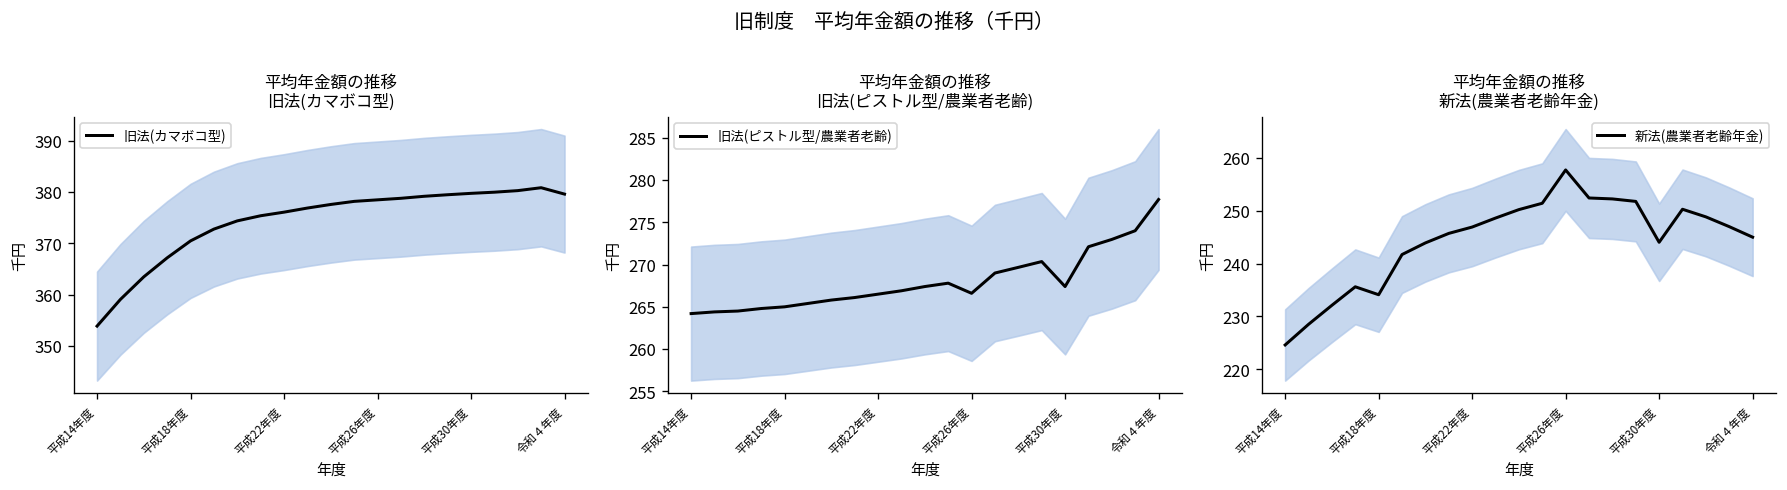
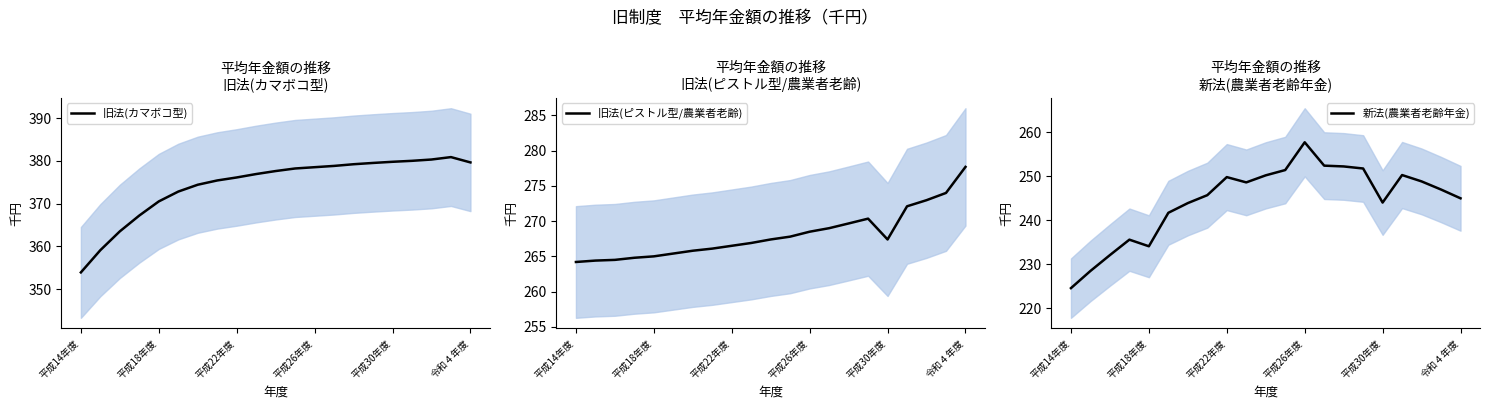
  {
    "平均年金額の推移 旧法(カマボコ型)": {
      "旧法(カマボコ型)": {
        "平成14年度": 354,
        "平成18年度": 371,
        "平成22年度": 376,
        "平成26年度": 379,
        "平成30年度": 380,
        "令和４年度": 380
      }
    },
    "平均年金額の推移 旧法(ピストル型/農業者老齢)": {
      "旧法(ピストル型/農業者老齢)": {
        "平成14年度": 264,
        "平成18年度": 265,
        "平成22年度": 267,
-       "平成26年度": 267,
+       "平成26年度": 269,
        "平成30年度": 267,
        "令和４年度": 278
      }
    },
    "平均年金額の推移 新法(農業者老齢年金)": {
      "新法(農業者老齢年金)": {
        "平成14年度": 225,
        "平成18年度": 234,
-       "平成22年度": 247,
+       "平成22年度": 250,
        "平成26年度": 258,
        "平成30年度": 244,
        "令和４年度": 245
      }
    }
  }
